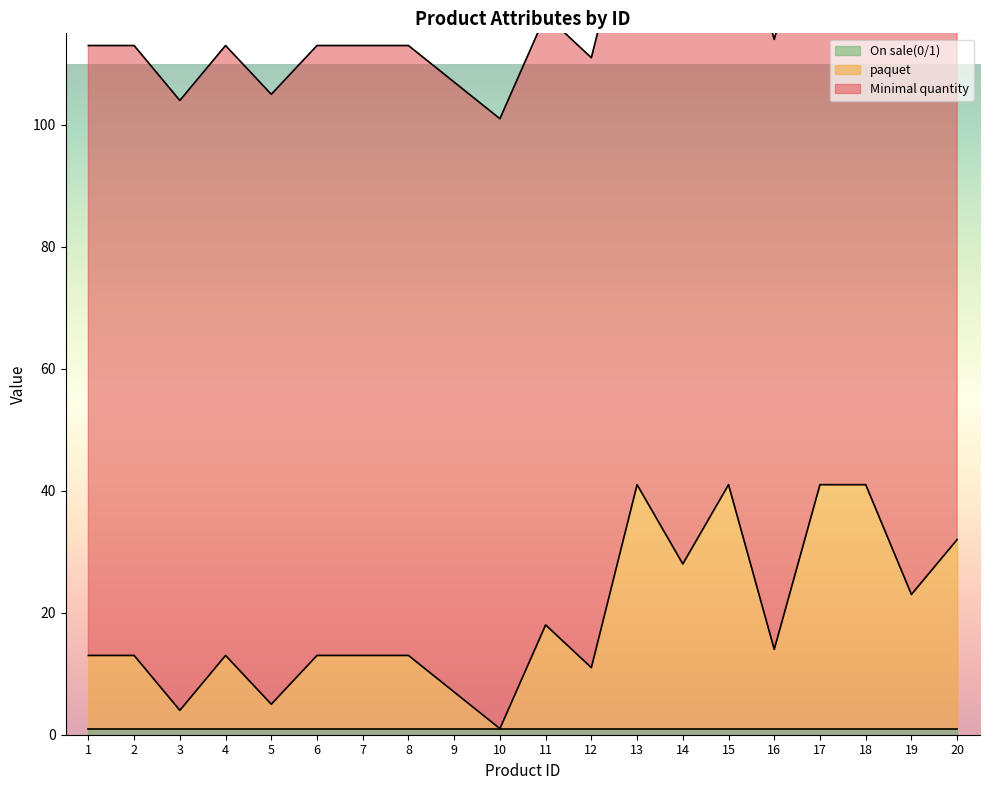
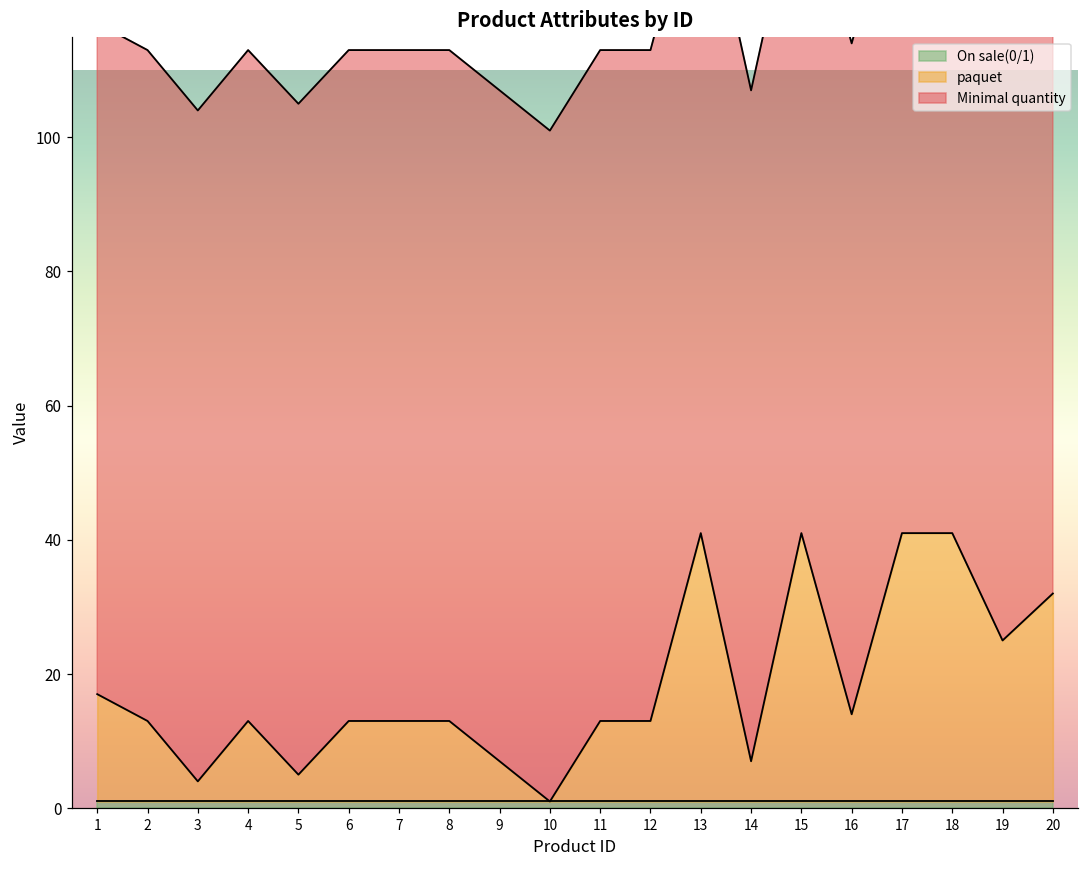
  {
    "On sale(0/1)": {
      "1": 1,
      "2": 1,
      "3": 1,
      "4": 1,
      "5": 1,
      "6": 1,
      "7": 1,
      "8": 1,
      "9": 1,
      "11": 1,
      "12": 1,
      "13": 1,
      "14": 1,
      "15": 1,
      "16": 1,
      "17": 1,
      "18": 1,
      "19": 1,
      "20": 1
    },
    "paquet": {
-     "1": 13,
+     "1": 17,
      "2": 13,
      "3": 4,
      "4": 13,
      "5": 5,
      "6": 13,
      "7": 13,
      "8": 13,
      "9": 7,
-     "11": 18,
-     "12": 11,
+     "11": 13,
+     "12": 13,
      "13": 41,
-     "14": 28,
+     "14": 7,
      "15": 41,
      "16": 14,
      "17": 41,
      "18": 41,
-     "19": 23,
+     "19": 25,
      "20": 32
    },
    "Minimal quantity": {
      "2": 113,
      "3": 104,
      "4": 113,
      "5": 105,
      "6": 113,
      "7": 113,
      "8": 113,
      "9": 107,
      "10": 101,
      "12": 100,
      "16": 114
    }
  }
